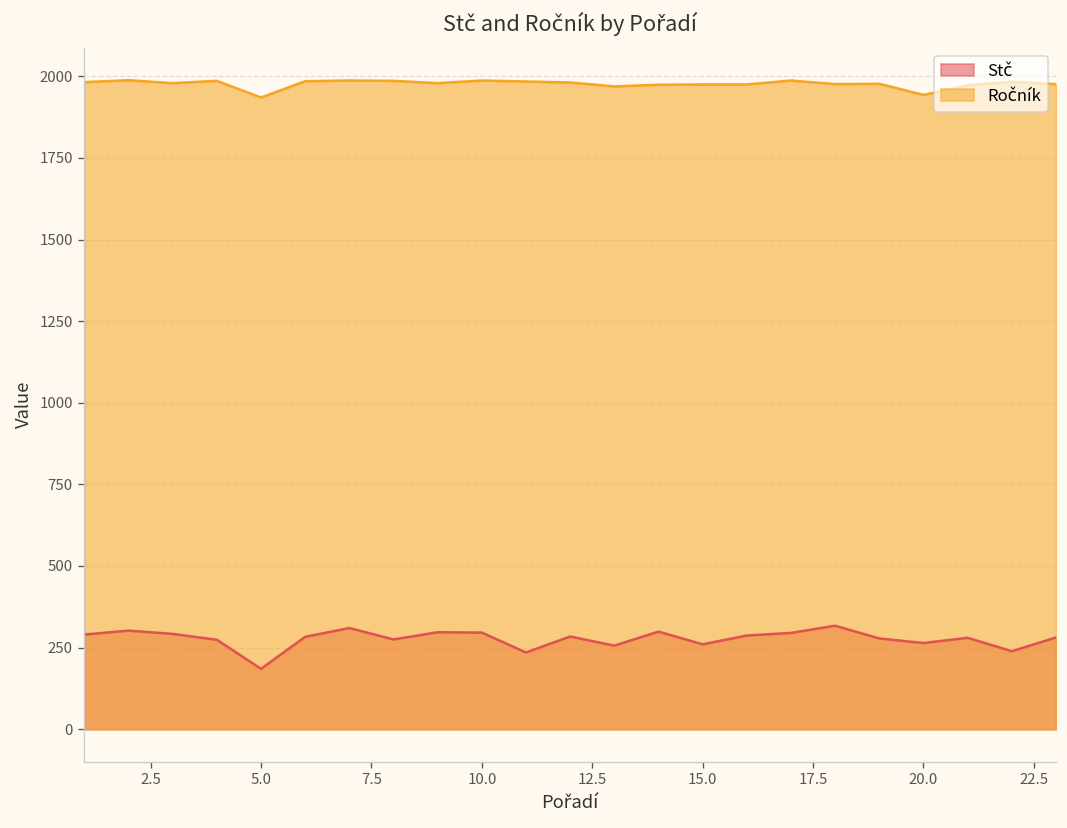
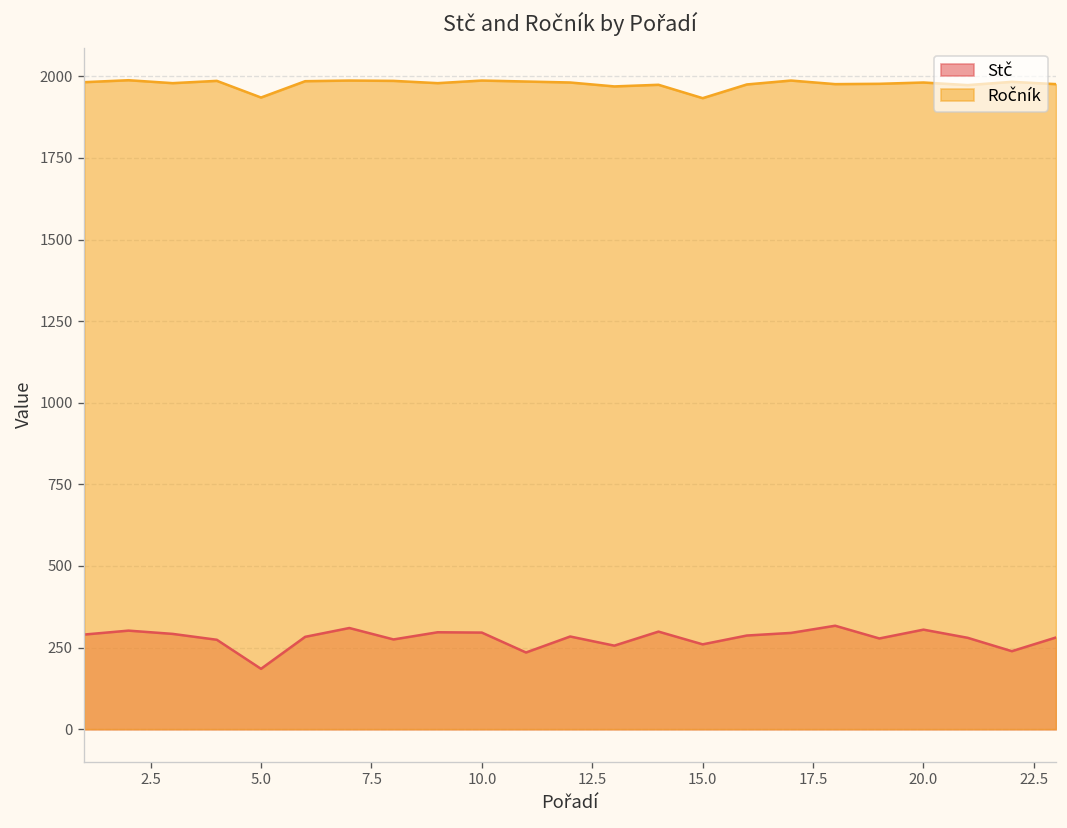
  {
    "Stč": {
      "5.0": 190,
      "10.0": 300,
      "15.0": 260,
-     "20.0": 260
+     "20.0": 310
    },
    "Ročník": {
      "5.0": 1940,
      "10.0": 1990,
-     "15.0": 1980,
-     "20.0": 1940
+     "15.0": 1930,
+     "20.0": 1980
    }
  }
